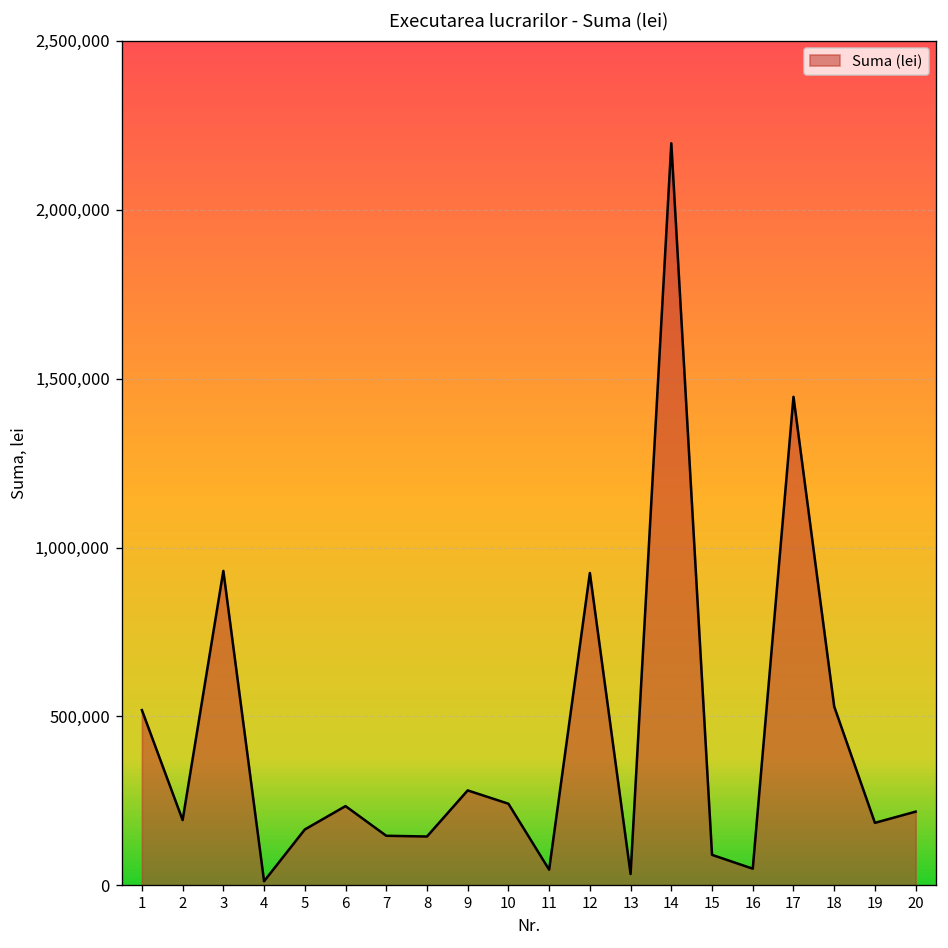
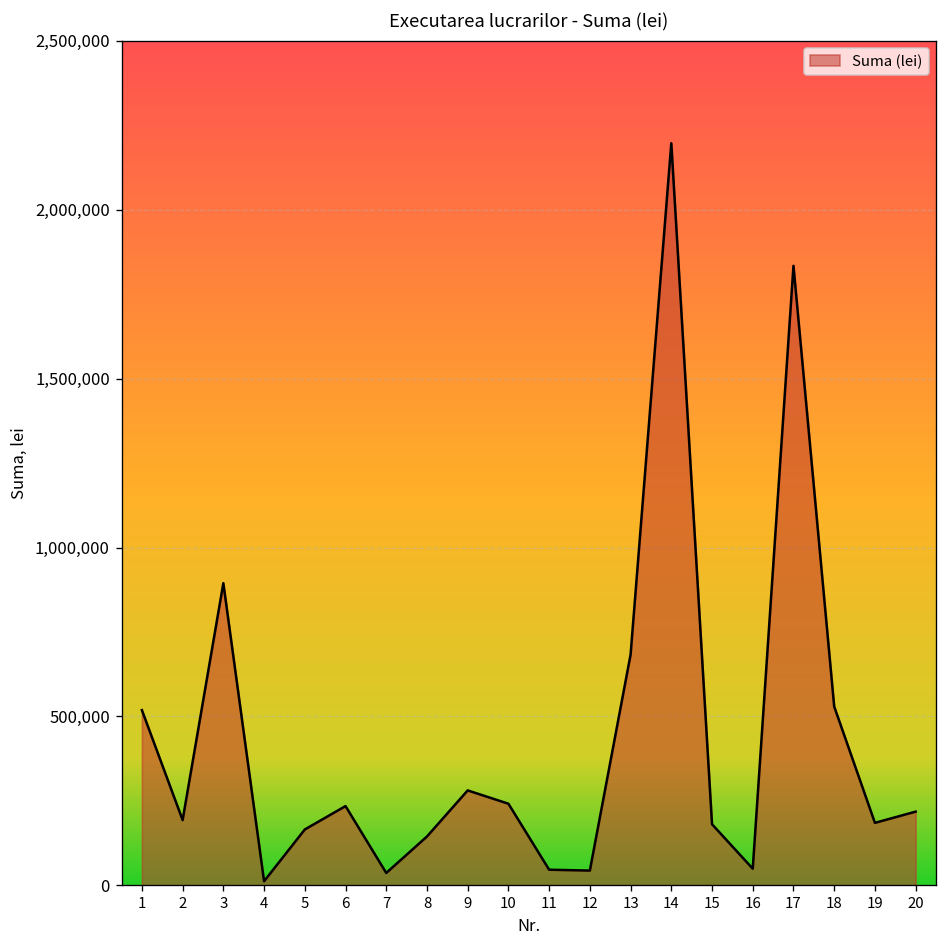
  {
    "1": "520,000",
    "2": "190,000",
-   "3": "930,000",
+   "3": "890,000",
    "4": "10,000",
    "5": "170,000",
    "6": "230,000",
-   "7": "150,000",
+   "7": "40,000",
    "8": "140,000",
    "9": "280,000",
    "10": "240,000",
    "11": "50,000",
-   "12": "920,000",
-   "13": "30,000",
+   "12": "40,000",
+   "13": "680,000",
    "14": "2,200,000",
-   "15": "90,000",
+   "15": "180,000",
    "16": "50,000",
-   "17": "1,450,000",
+   "17": "1,830,000",
    "18": "530,000",
    "19": "180,000",
    "20": "220,000"
  }
